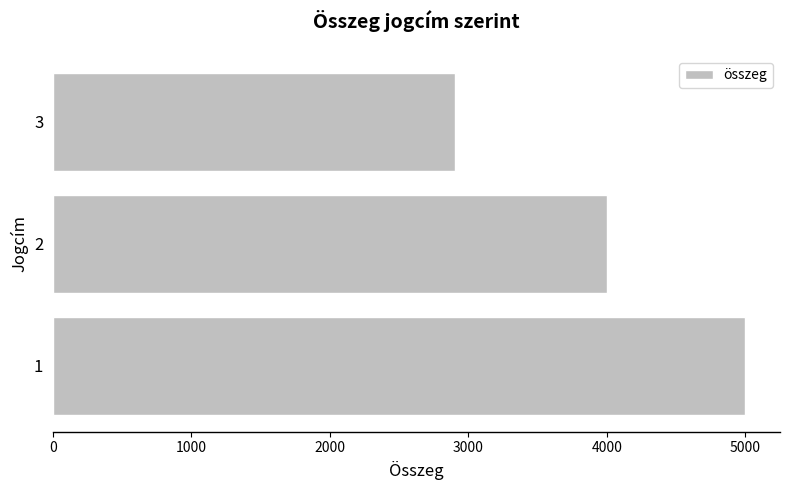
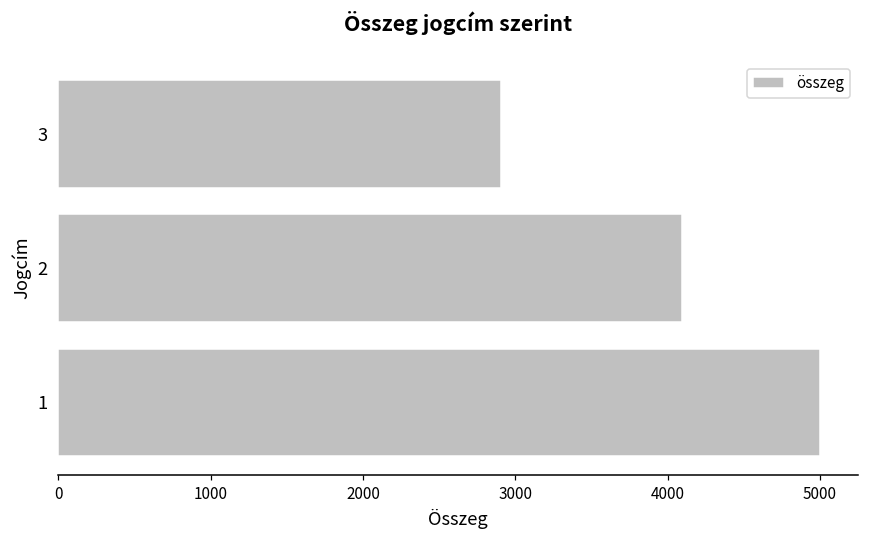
  {
    "3": 2910,
-   "2": 4000,
+   "2": 4090,
    "1": 5000
  }
